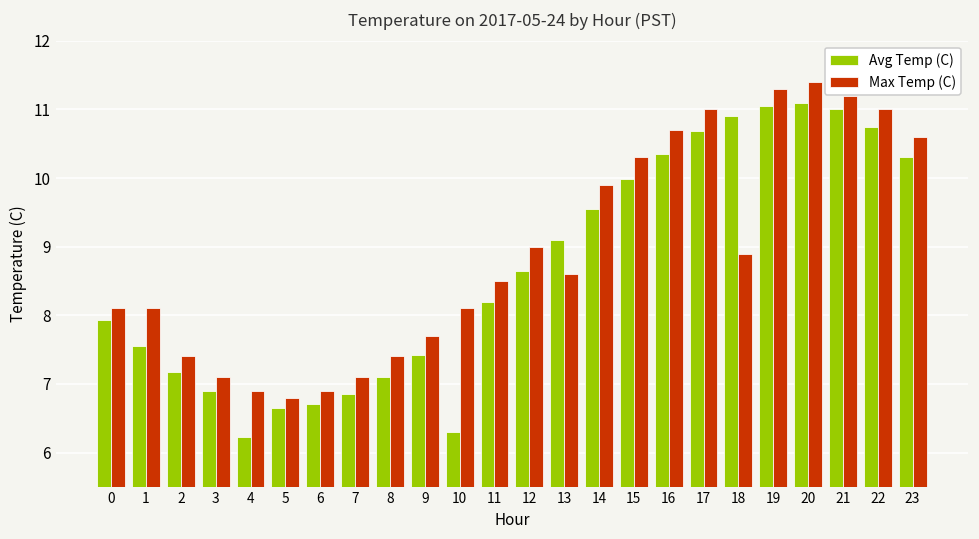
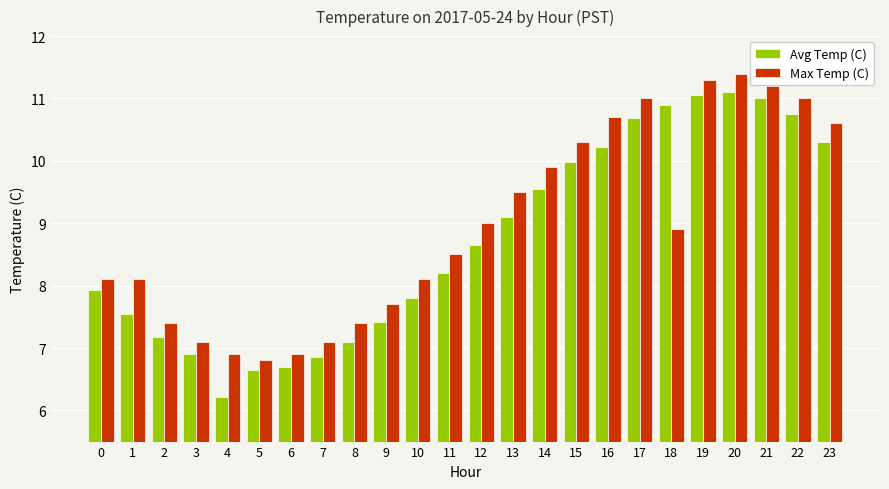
  {
    "Avg Temp (C)": {
      "0": 7.9,
      "1": 7.6,
      "2": 7.2,
      "3": 6.9,
      "4": 6.2,
      "5": 6.7,
      "6": 6.7,
      "7": 6.9,
      "8": 7.1,
      "9": 7.4,
-     "10": 6.3,
+     "10": 7.8,
      "11": 8.2,
      "12": 8.7,
      "13": 9.1,
      "14": 9.6,
      "15": 10.0,
-     "16": 10.4,
+     "16": 10.2,
      "17": 10.7,
      "18": 10.9,
      "19": 11.1,
      "20": 11.1,
      "21": 11.0,
      "22": 10.8,
      "23": 10.3
    },
    "Max Temp (C)": {
      "0": 8.1,
      "1": 8.1,
      "2": 7.4,
      "3": 7.1,
      "4": 6.9,
      "5": 6.8,
      "6": 6.9,
      "7": 7.1,
      "8": 7.4,
      "9": 7.7,
      "10": 8.1,
      "11": 8.5,
      "12": 9.0,
-     "13": 8.6,
+     "13": 9.5,
      "14": 9.9,
      "15": 10.3,
      "16": 10.7,
      "17": 11.0,
      "18": 8.9,
      "19": 11.3,
      "20": 11.4,
      "21": 11.2,
      "22": 11.0,
      "23": 10.6
    }
  }
